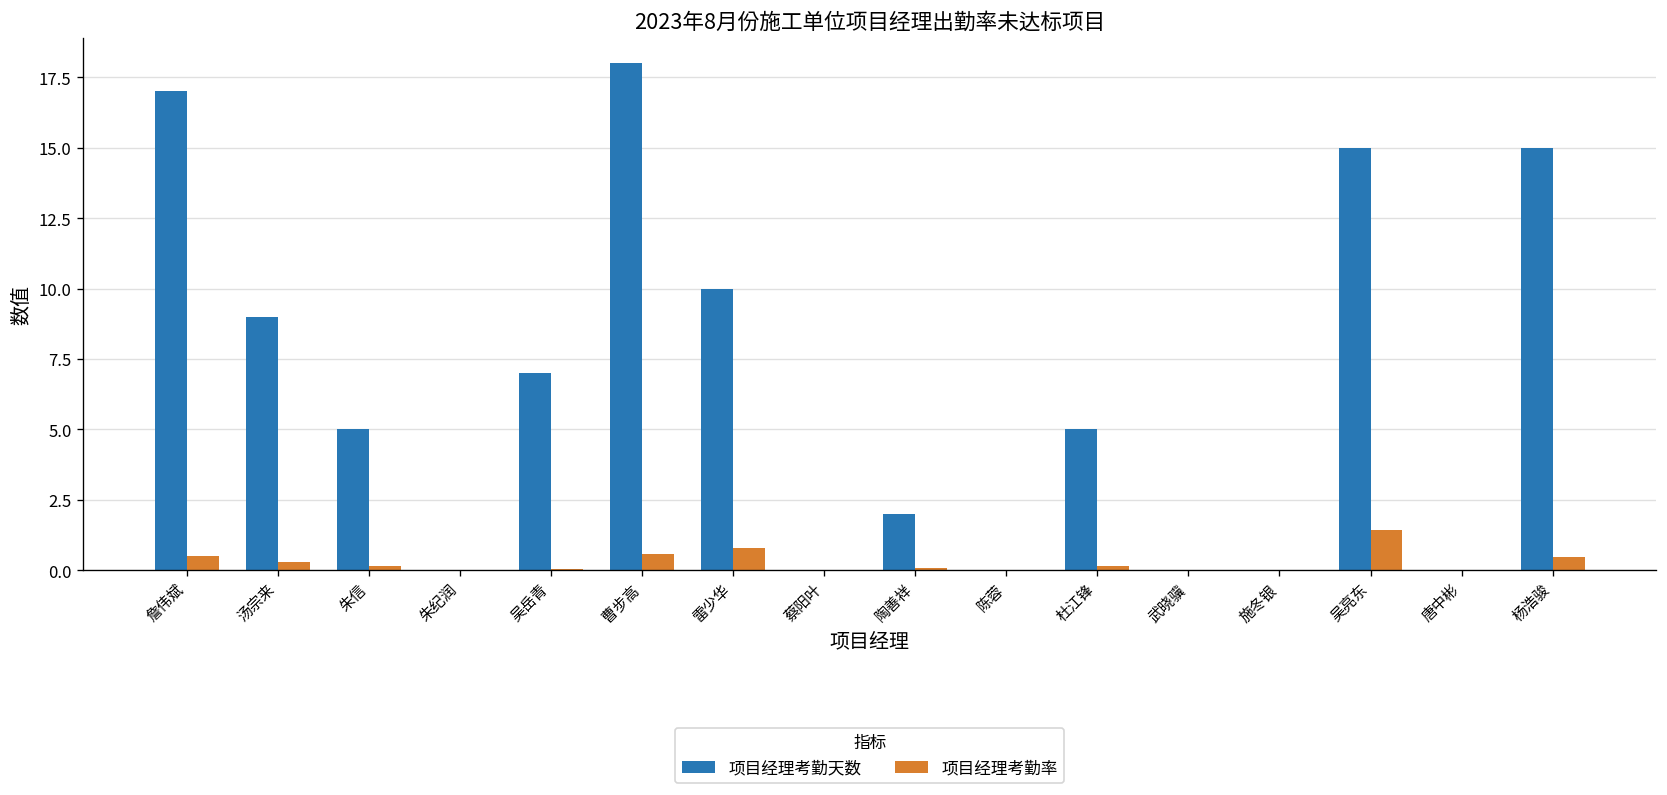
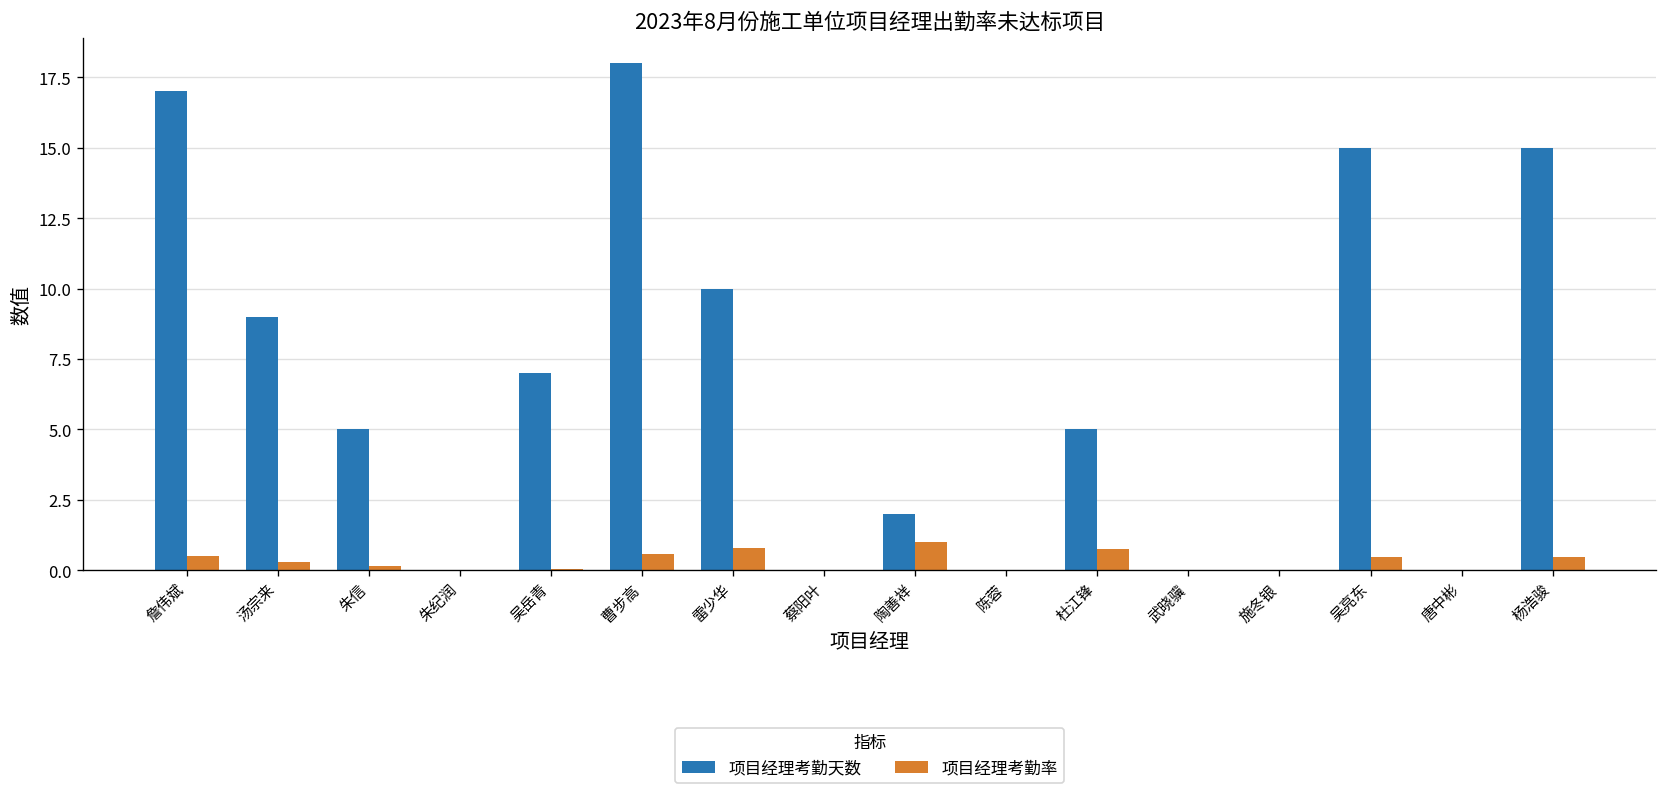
  {
    "项目经理考勤天数": {
      "詹伟斌": 17.0,
      "汤宗来": 9.0,
      "朱信": 5.0,
      "朱纪润": 0.0,
      "吴岳青": 7.0,
      "曹步高": 18.0,
      "雷少华": 10.0,
      "蔡阳叶": 0.0,
      "陶善祥": 2.0,
      "陈蓉": 0.0,
      "杜江锋": 5.0,
      "武晓骥": 0.0,
      "施冬银": 0.0,
      "吴亮东": 15.0,
      "唐中彬": 0.0,
      "杨浩骏": 15.0
    },
    "项目经理考勤率": {
      "詹伟斌": 0.5,
      "汤宗来": 0.3,
      "朱信": 0.2,
      "朱纪润": 0.0,
      "曹步高": 0.6,
      "雷少华": 0.8,
      "蔡阳叶": 0.0,
-     "陶善祥": 0.1,
+     "陶善祥": 1.0,
      "陈蓉": 0.0,
-     "杜江锋": 0.2,
+     "杜江锋": 0.8,
      "武晓骥": 0.0,
      "施冬银": 0.0,
-     "吴亮东": 1.4,
+     "吴亮东": 0.5,
      "唐中彬": 0.0,
      "杨浩骏": 0.5
    }
  }
